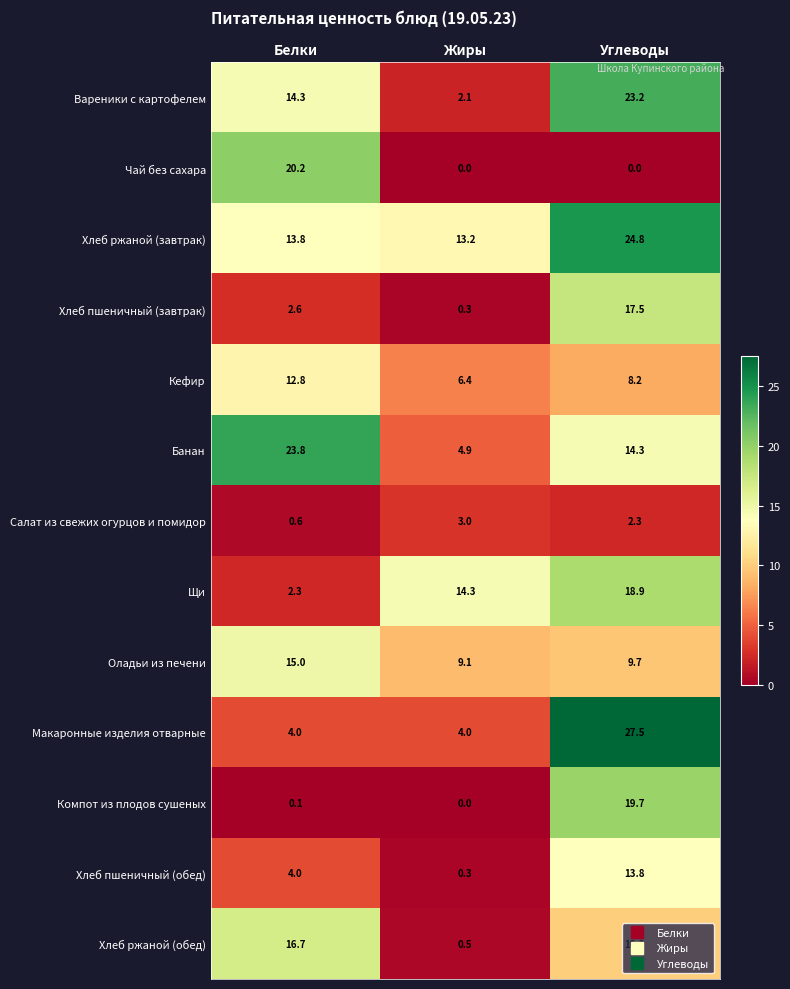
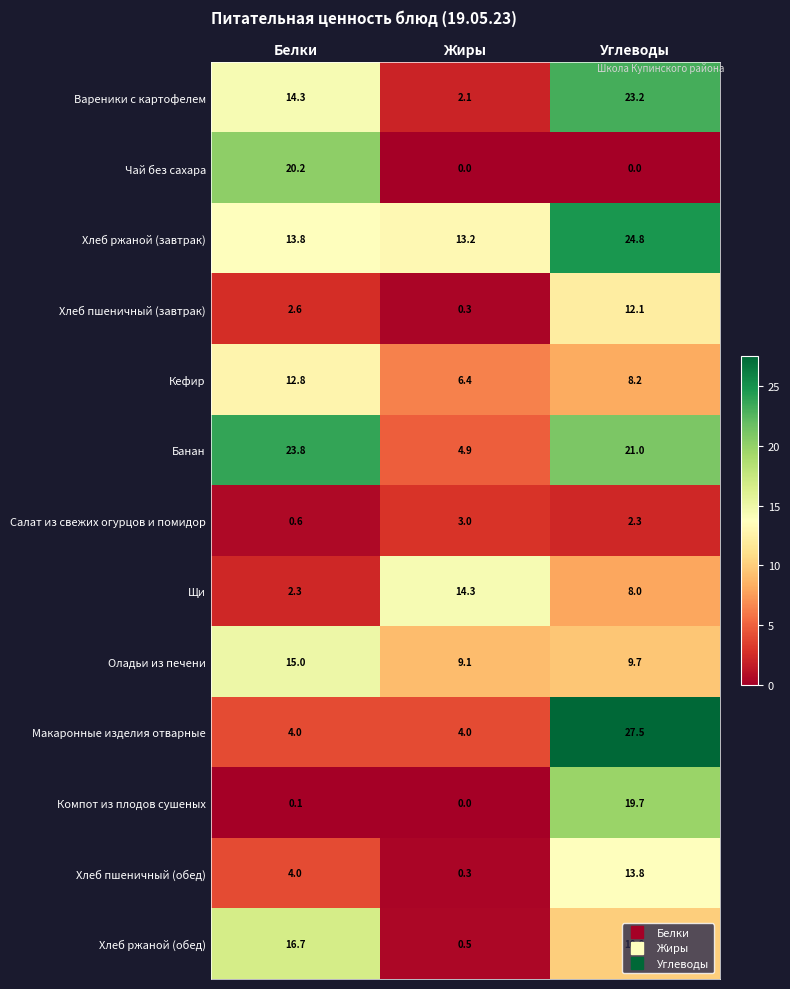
  {
    "Вареники с картофелем": {
      "Белки": 14.3,
      "Жиры": 2.1
    },
    "Чай без сахара": {
      "Белки": 20.2,
      "Жиры": 0.0,
      "Углеводы": 0.0
    },
    "Хлеб ржаной (завтрак)": {
      "Белки": 13.8,
      "Жиры": 13.2,
      "Углеводы": 24.8
    },
    "Хлеб пшеничный (завтрак)": {
      "Белки": 2.6,
      "Жиры": 0.3,
-     "Углеводы": 17.5
+     "Углеводы": 12.1
    },
    "Кефир": {
      "Белки": 12.8,
      "Жиры": 6.4,
      "Углеводы": 8.2
    },
    "Банан": {
      "Белки": 23.8,
      "Жиры": 4.9,
-     "Углеводы": 14.3
+     "Углеводы": 21.0
    },
    "Салат из свежих огурцов и помидор": {
      "Белки": 0.6,
      "Жиры": 3.0,
      "Углеводы": 2.3
    },
    "Щи": {
      "Белки": 2.3,
      "Жиры": 14.3,
-     "Углеводы": 18.9
+     "Углеводы": 8.0
    },
    "Оладьи из печени": {
      "Белки": 15.0,
      "Жиры": 9.1,
      "Углеводы": 9.7
    },
    "Макаронные изделия отварные": {
      "Белки": 4.0,
      "Жиры": 4.0,
      "Углеводы": 27.5
    },
    "Компот из плодов сушеных": {
      "Белки": 0.1,
      "Жиры": 0.0,
      "Углеводы": 19.7
    },
    "Хлеб пшеничный (обед)": {
      "Белки": 4.0,
      "Жиры": 0.3,
      "Углеводы": 13.8
    },
    "Хлеб ржаной (обед)": {
      "Белки": 16.7,
      "Жиры": 0.5
    }
  }
